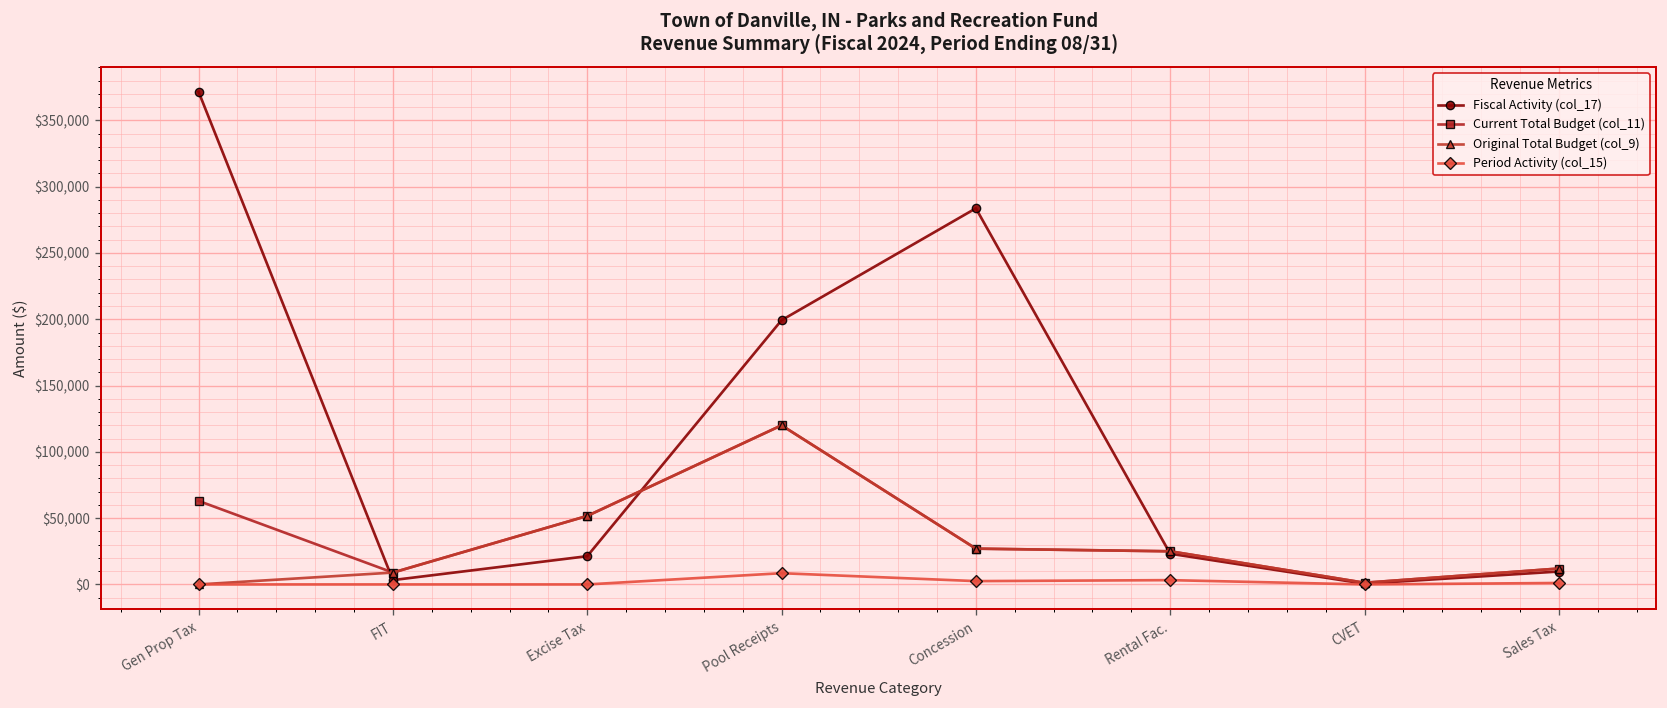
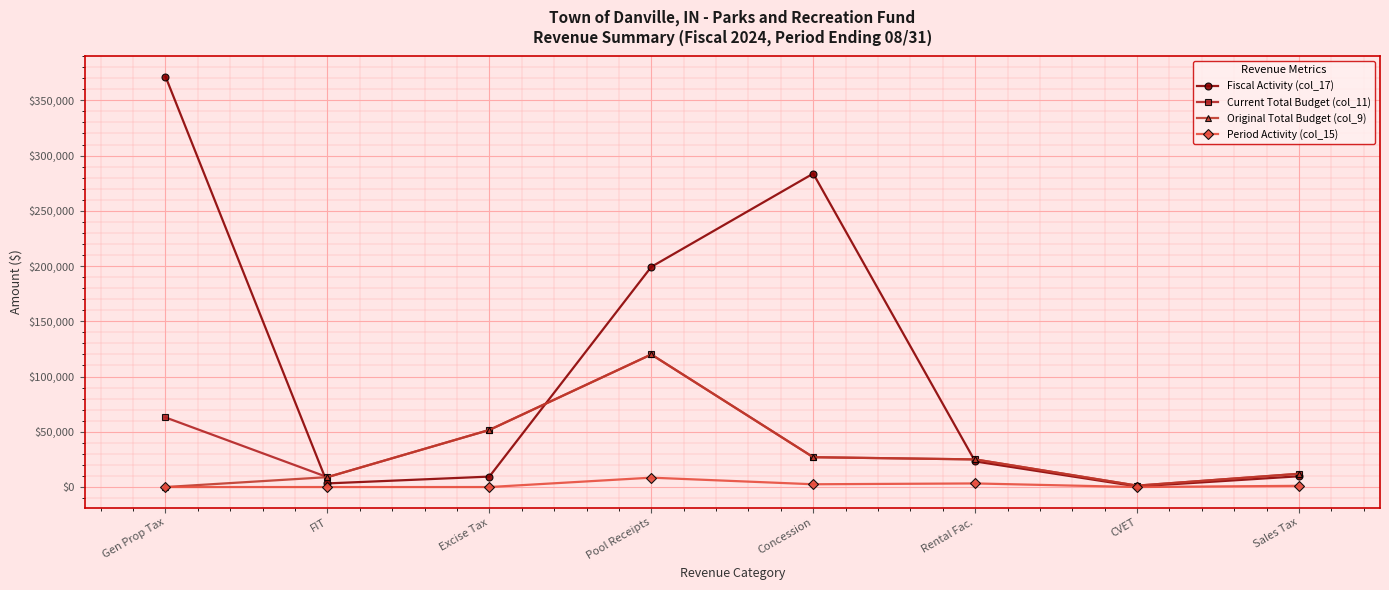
  {
    "Fiscal Activity (col_17)": {
      "Gen Prop Tax": "$372,000",
      "FIT": "$3,000",
-     "Excise Tax": "$21,000",
+     "Excise Tax": "$9,000",
      "Pool Receipts": "$199,000",
      "Concession": "$284,000"
    }
  }
